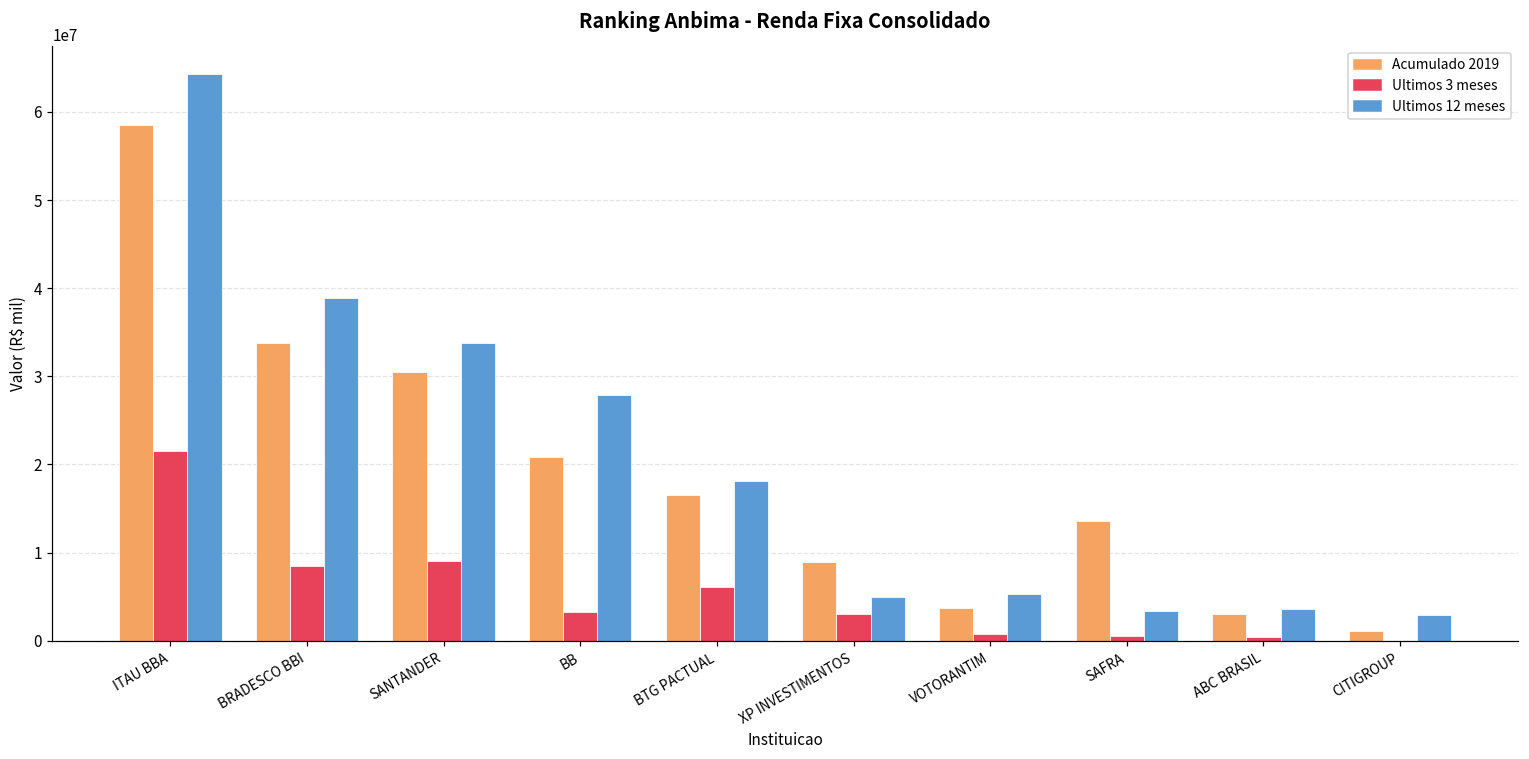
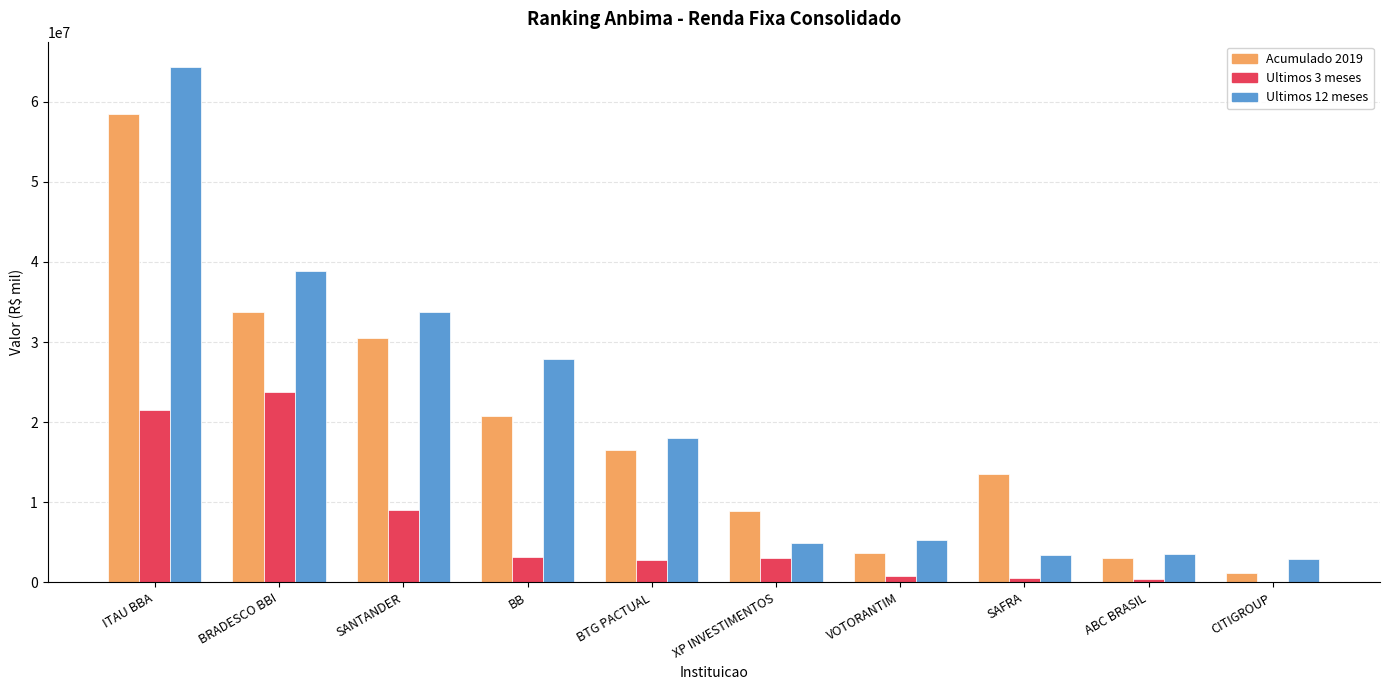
  {
    "Acumulado 2019": {
      "ITAU BBA": 58000000,
      "BRADESCO BBI": 34000000,
      "SANTANDER": 30000000,
      "BB": 21000000,
      "BTG PACTUAL": 16000000,
      "XP INVESTIMENTOS": 9000000,
      "VOTORANTIM": 4000000,
      "SAFRA": 14000000,
      "ABC BRASIL": 3000000,
      "CITIGROUP": 1000000
    },
    "Ultimos 3 meses": {
      "ITAU BBA": 22000000,
-     "BRADESCO BBI": 9000000,
+     "BRADESCO BBI": 24000000,
      "SANTANDER": 9000000,
      "BB": 3000000,
-     "BTG PACTUAL": 6000000,
+     "BTG PACTUAL": 3000000,
      "XP INVESTIMENTOS": 3000000,
      "VOTORANTIM": 1000000,
      "SAFRA": 1000000,
      "ABC BRASIL": 0,
      "CITIGROUP": 0
    },
    "Ultimos 12 meses": {
      "ITAU BBA": 64000000,
      "BRADESCO BBI": 39000000,
      "SANTANDER": 34000000,
      "BB": 28000000,
      "BTG PACTUAL": 18000000,
      "XP INVESTIMENTOS": 5000000,
      "VOTORANTIM": 5000000,
      "SAFRA": 3000000,
      "ABC BRASIL": 4000000,
      "CITIGROUP": 3000000
    }
  }
